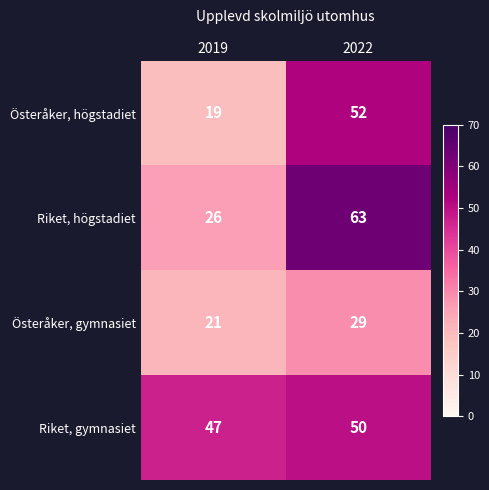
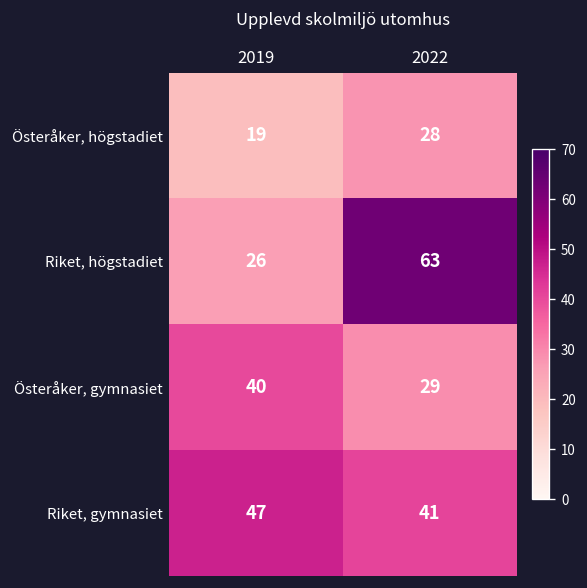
  {
    "Österåker, högstadiet": {
      "2019": 19,
-     "2022": 52
+     "2022": 28
    },
    "Riket, högstadiet": {
      "2019": 26,
      "2022": 63
    },
    "Österåker, gymnasiet": {
-     "2019": 21,
+     "2019": 40,
      "2022": 29
    },
    "Riket, gymnasiet": {
      "2019": 47,
-     "2022": 50
+     "2022": 41
    }
  }
